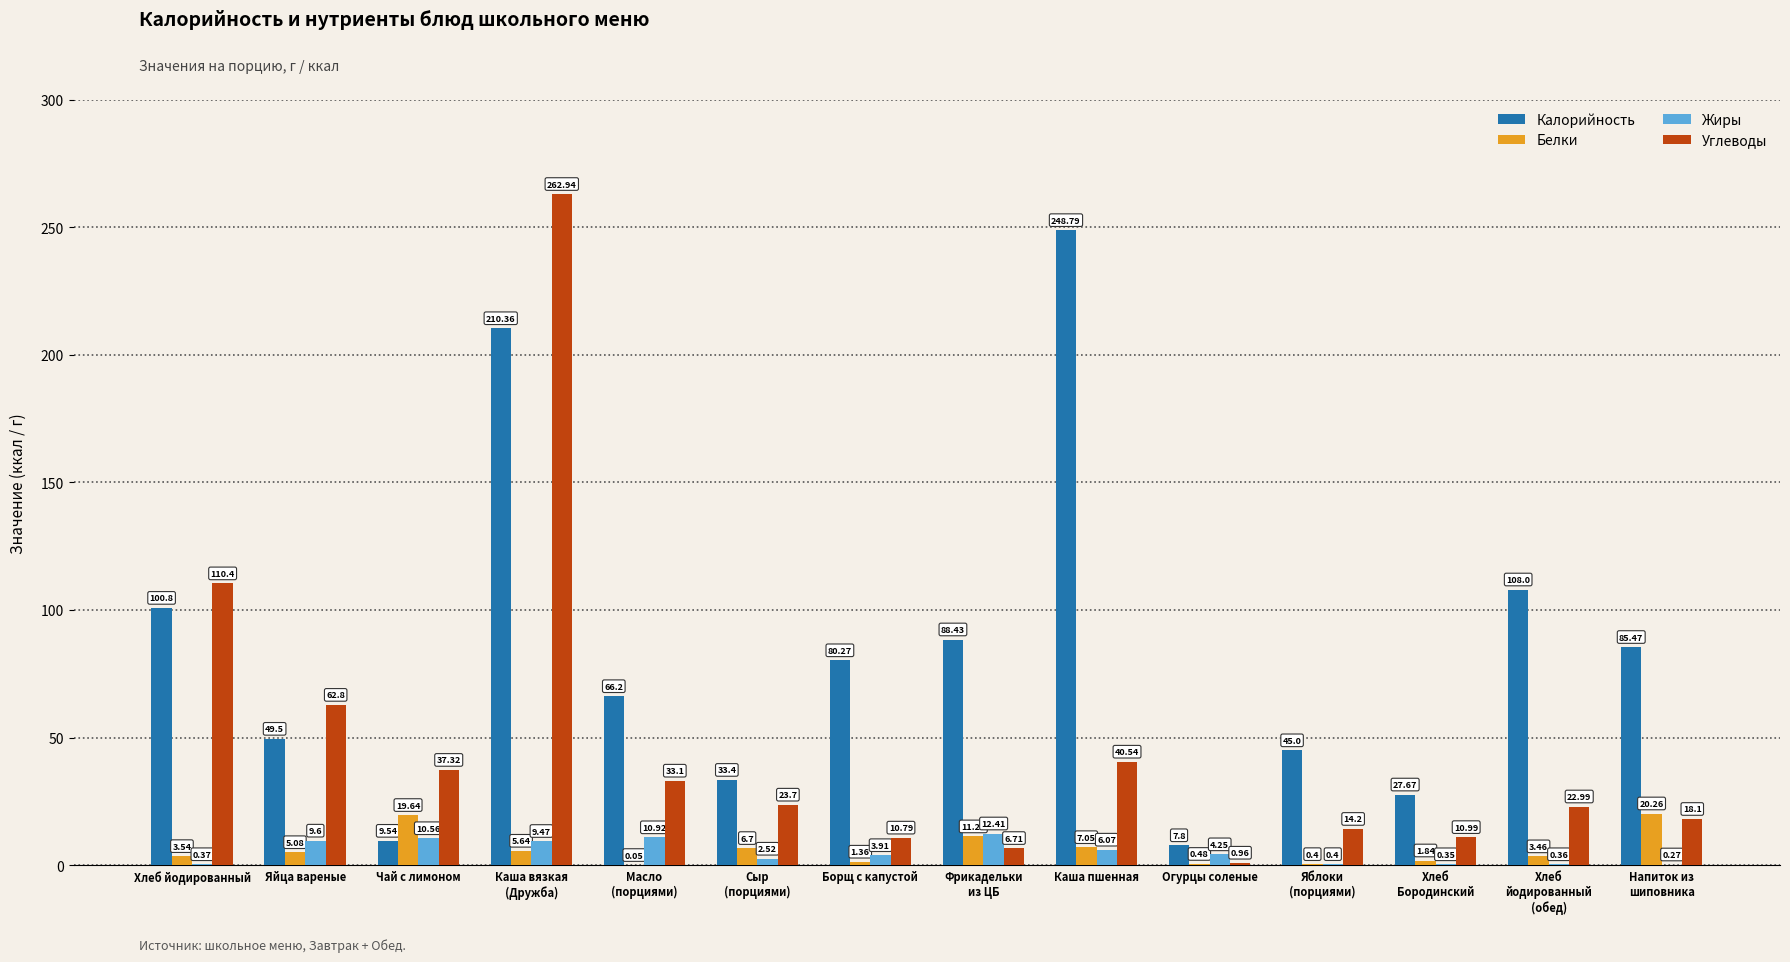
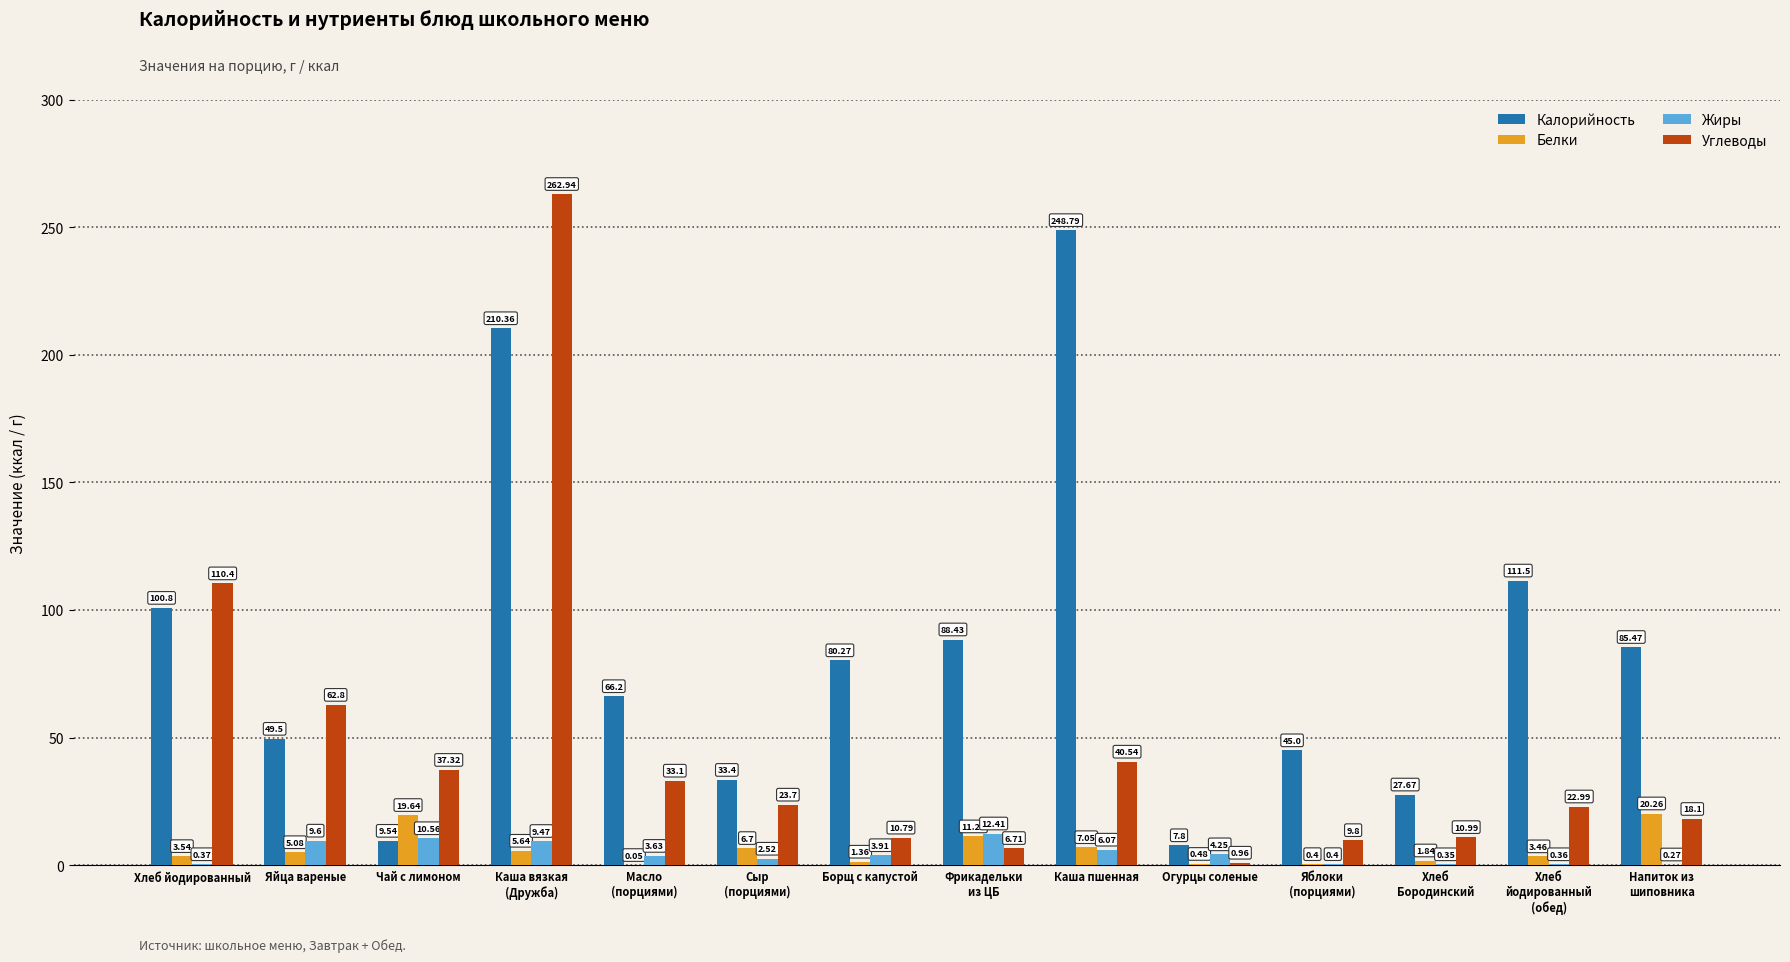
  {
    "Калорийность": {
-     "Хлеб йодированный (обед)": 108.0
+     "Хлеб йодированный (обед)": 111.5
    },
    "Жиры": {
-     "Масло (порциями)": 10.92
+     "Масло (порциями)": 3.63
    },
    "Углеводы": {
-     "Яблоки (порциями)": 14.2
+     "Яблоки (порциями)": 9.8
    }
  }
